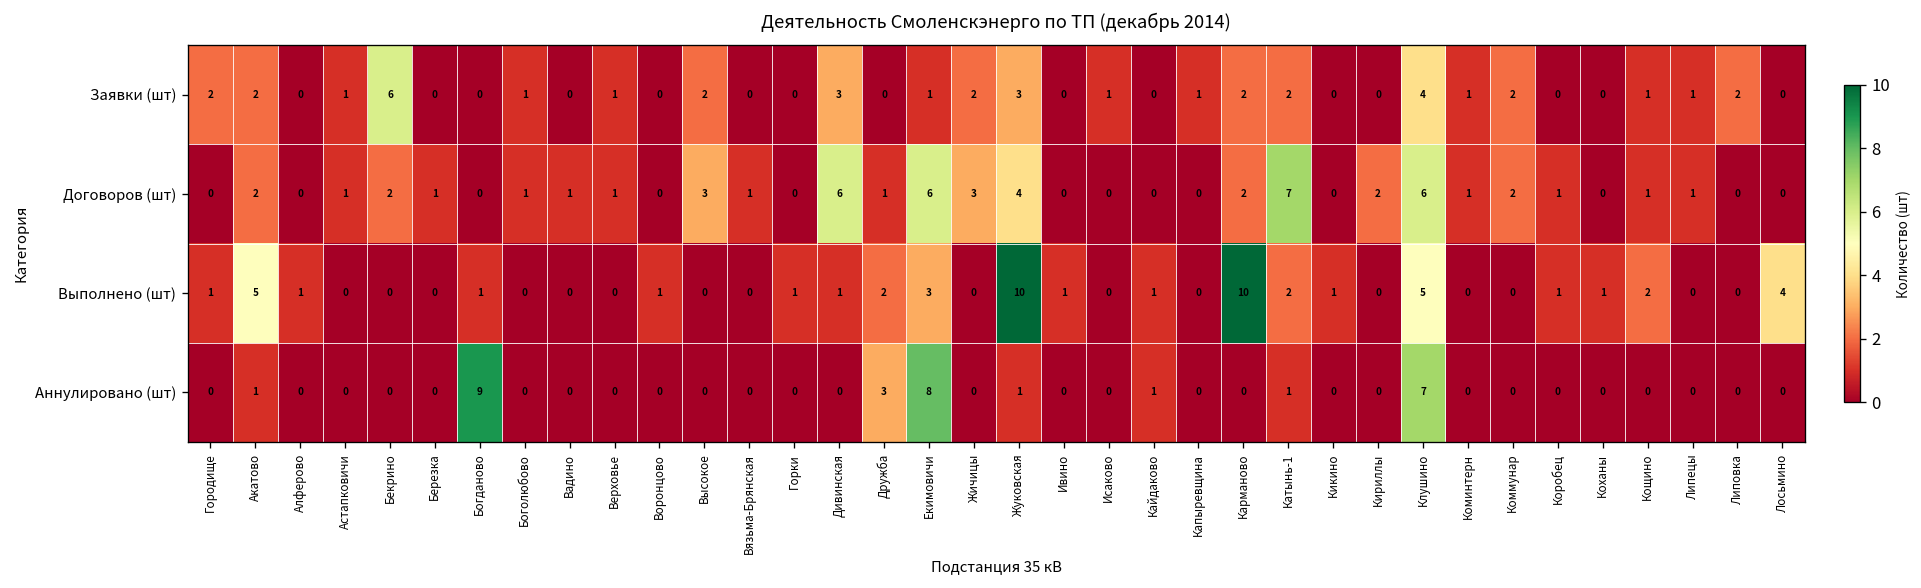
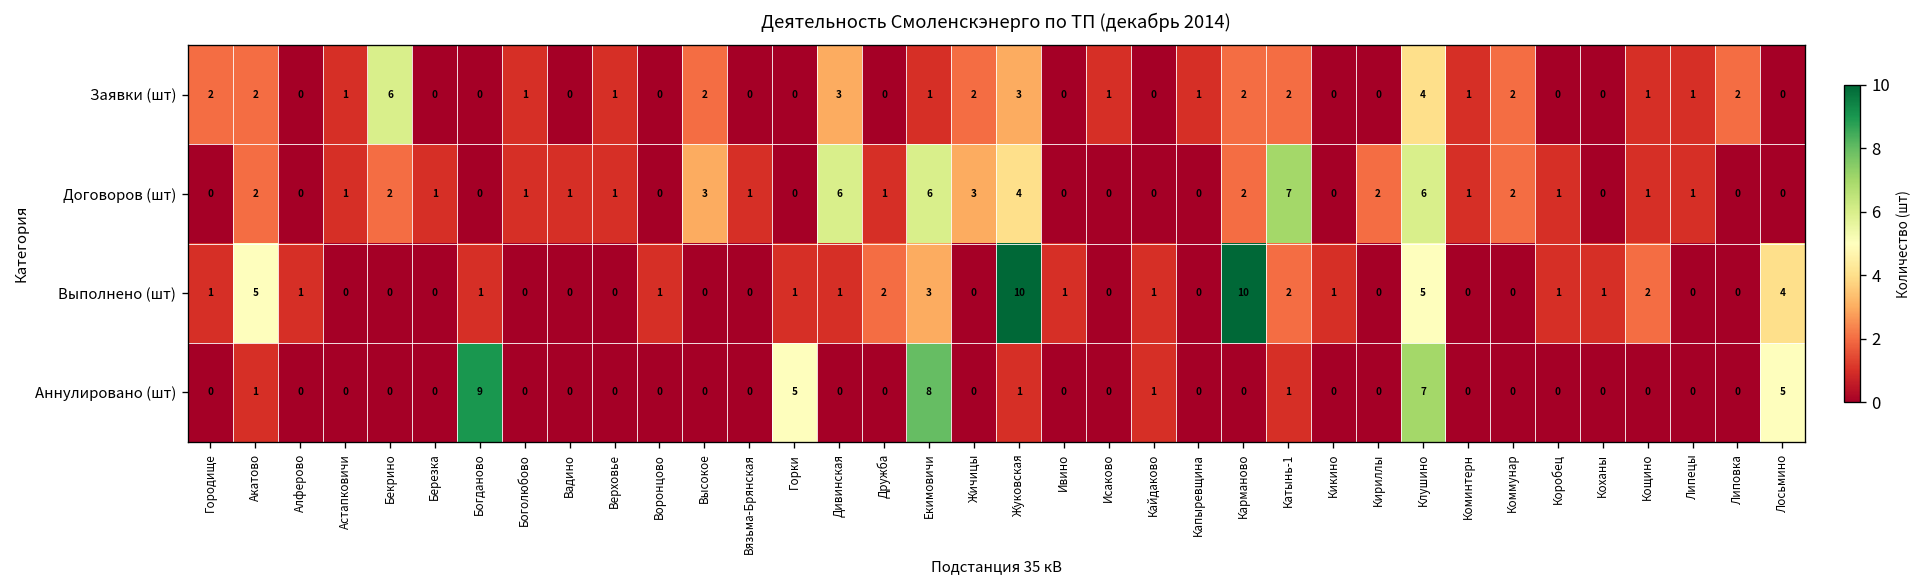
  {
    "Заявки (шт)": {
      "Городище": 2,
      "Акатово": 2,
      "Алферово": 0,
      "Астапковичи": 1,
      "Бекрино": 6,
      "Березка": 0,
      "Богданово": 0,
      "Боголюбово": 1,
      "Вадино": 0,
      "Верховье": 1,
      "Воронцово": 0,
      "Высокое": 2,
      "Вязьма-Брянская": 0,
      "Горки": 0,
      "Дивинская": 3,
      "Дружба": 0,
      "Екимовичи": 1,
      "Жичицы": 2,
      "Жуковская": 3,
      "Ивино": 0,
      "Исаково": 1,
      "Кайдаково": 0,
      "Капыревщина": 1,
      "Карманово": 2,
      "Катынь-1": 2,
      "Кикино": 0,
      "Кириллы": 0,
      "Клушино": 4,
      "Коминтерн": 1,
      "Коммунар": 2,
      "Коробец": 0,
      "Коханы": 0,
      "Кощино": 1,
      "Липецы": 1,
      "Липовка": 2,
      "Лосьмино": 0
    },
    "Договоров (шт)": {
      "Городище": 0,
      "Акатово": 2,
      "Алферово": 0,
      "Астапковичи": 1,
      "Бекрино": 2,
      "Березка": 1,
      "Богданово": 0,
      "Боголюбово": 1,
      "Вадино": 1,
      "Верховье": 1,
      "Воронцово": 0,
      "Высокое": 3,
      "Вязьма-Брянская": 1,
      "Горки": 0,
      "Дивинская": 6,
      "Дружба": 1,
      "Екимовичи": 6,
      "Жичицы": 3,
      "Жуковская": 4,
      "Ивино": 0,
      "Исаково": 0,
      "Кайдаково": 0,
      "Капыревщина": 0,
      "Карманово": 2,
      "Катынь-1": 7,
      "Кикино": 0,
      "Кириллы": 2,
      "Клушино": 6,
      "Коминтерн": 1,
      "Коммунар": 2,
      "Коробец": 1,
      "Коханы": 0,
      "Кощино": 1,
      "Липецы": 1,
      "Липовка": 0,
      "Лосьмино": 0
    },
    "Выполнено (шт)": {
      "Городище": 1,
      "Акатово": 5,
      "Алферово": 1,
      "Астапковичи": 0,
      "Бекрино": 0,
      "Березка": 0,
      "Богданово": 1,
      "Боголюбово": 0,
      "Вадино": 0,
      "Верховье": 0,
      "Воронцово": 1,
      "Высокое": 0,
      "Вязьма-Брянская": 0,
      "Горки": 1,
      "Дивинская": 1,
      "Дружба": 2,
      "Екимовичи": 3,
      "Жичицы": 0,
      "Жуковская": 10,
      "Ивино": 1,
      "Исаково": 0,
      "Кайдаково": 1,
      "Капыревщина": 0,
      "Карманово": 10,
      "Катынь-1": 2,
      "Кикино": 1,
      "Кириллы": 0,
      "Клушино": 5,
      "Коминтерн": 0,
      "Коммунар": 0,
      "Коробец": 1,
      "Коханы": 1,
      "Кощино": 2,
      "Липецы": 0,
      "Липовка": 0,
      "Лосьмино": 4
    },
    "Аннулировано (шт)": {
      "Городище": 0,
      "Акатово": 1,
      "Алферово": 0,
      "Астапковичи": 0,
      "Бекрино": 0,
      "Березка": 0,
      "Богданово": 9,
      "Боголюбово": 0,
      "Вадино": 0,
      "Верховье": 0,
      "Воронцово": 0,
      "Высокое": 0,
      "Вязьма-Брянская": 0,
-     "Горки": 0,
+     "Горки": 5,
      "Дивинская": 0,
-     "Дружба": 3,
+     "Дружба": 0,
      "Екимовичи": 8,
      "Жичицы": 0,
      "Жуковская": 1,
      "Ивино": 0,
      "Исаково": 0,
      "Кайдаково": 1,
      "Капыревщина": 0,
      "Карманово": 0,
      "Катынь-1": 1,
      "Кикино": 0,
      "Кириллы": 0,
      "Клушино": 7,
      "Коминтерн": 0,
      "Коммунар": 0,
      "Коробец": 0,
      "Коханы": 0,
      "Кощино": 0,
      "Липецы": 0,
      "Липовка": 0,
-     "Лосьмино": 0
+     "Лосьмино": 5
    }
  }
